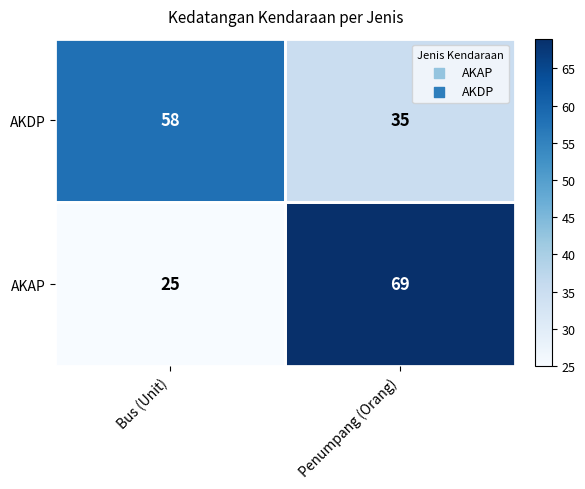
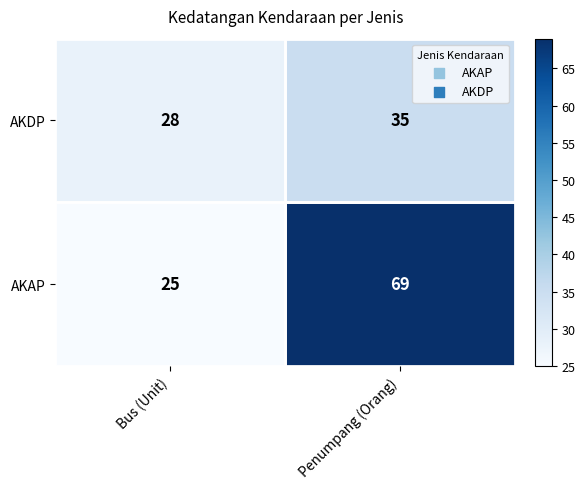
  {
    "AKDP": {
-     "Bus (Unit)": 58,
+     "Bus (Unit)": 28,
      "Penumpang (Orang)": 35
    },
    "AKAP": {
      "Bus (Unit)": 25,
      "Penumpang (Orang)": 69
    }
  }
